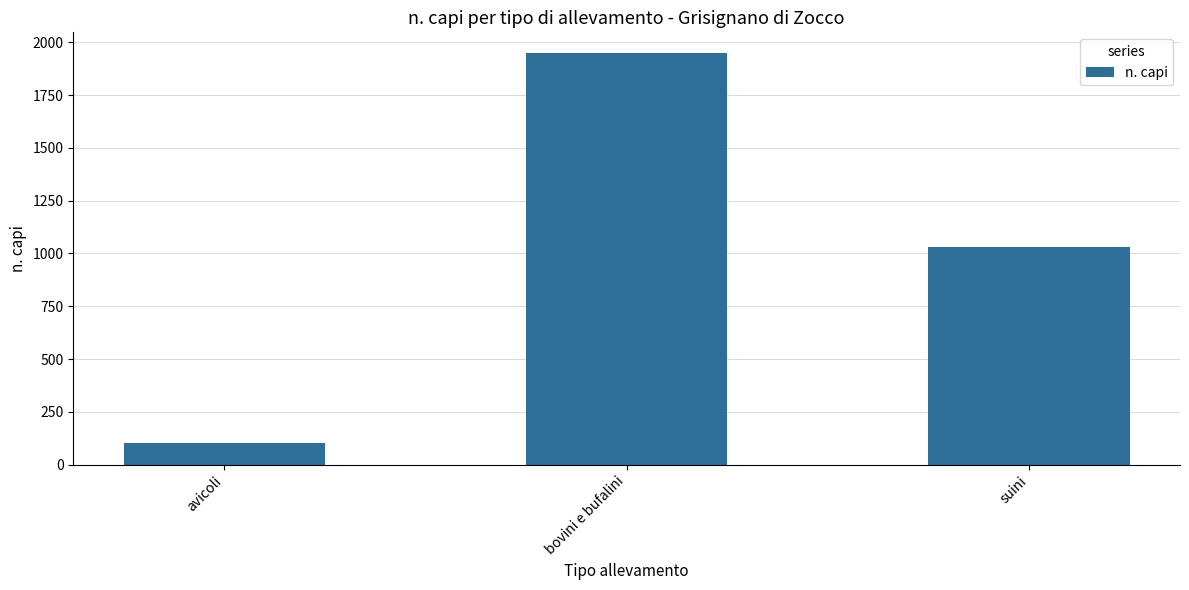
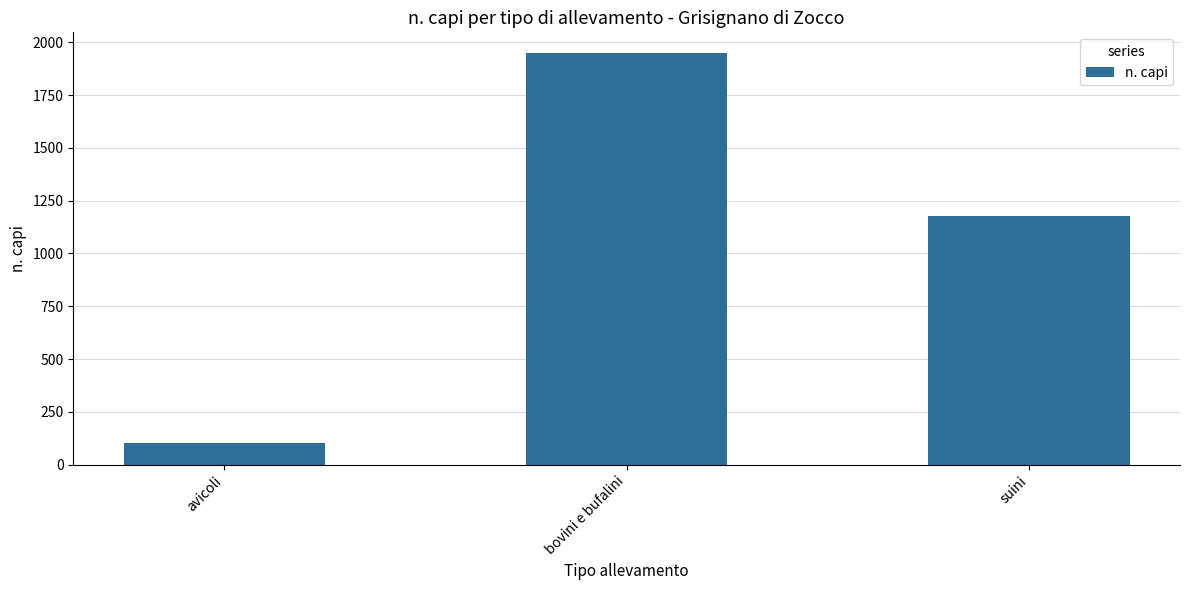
  {
    "avicoli": 100,
    "bovini e bufalini": 1950,
-   "suini": 1030
+   "suini": 1180
  }
